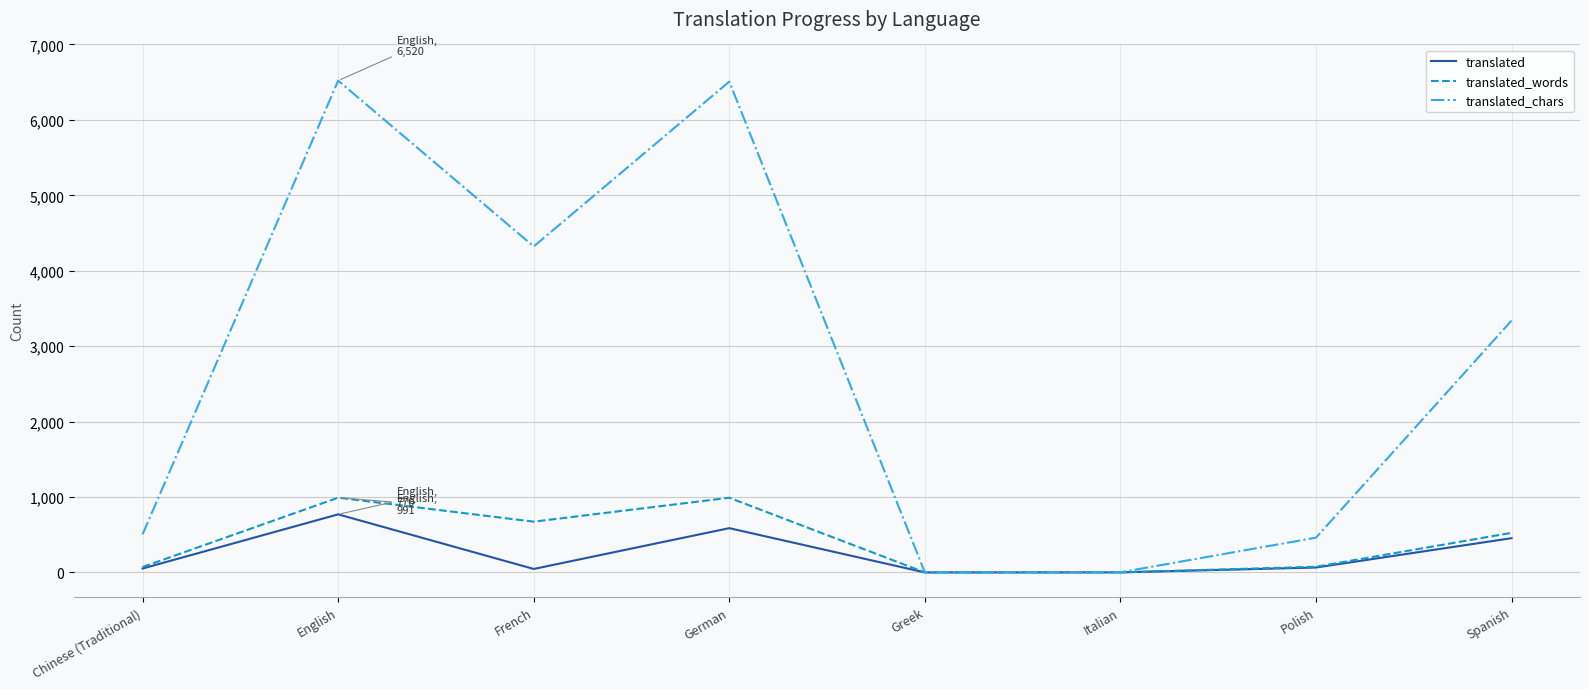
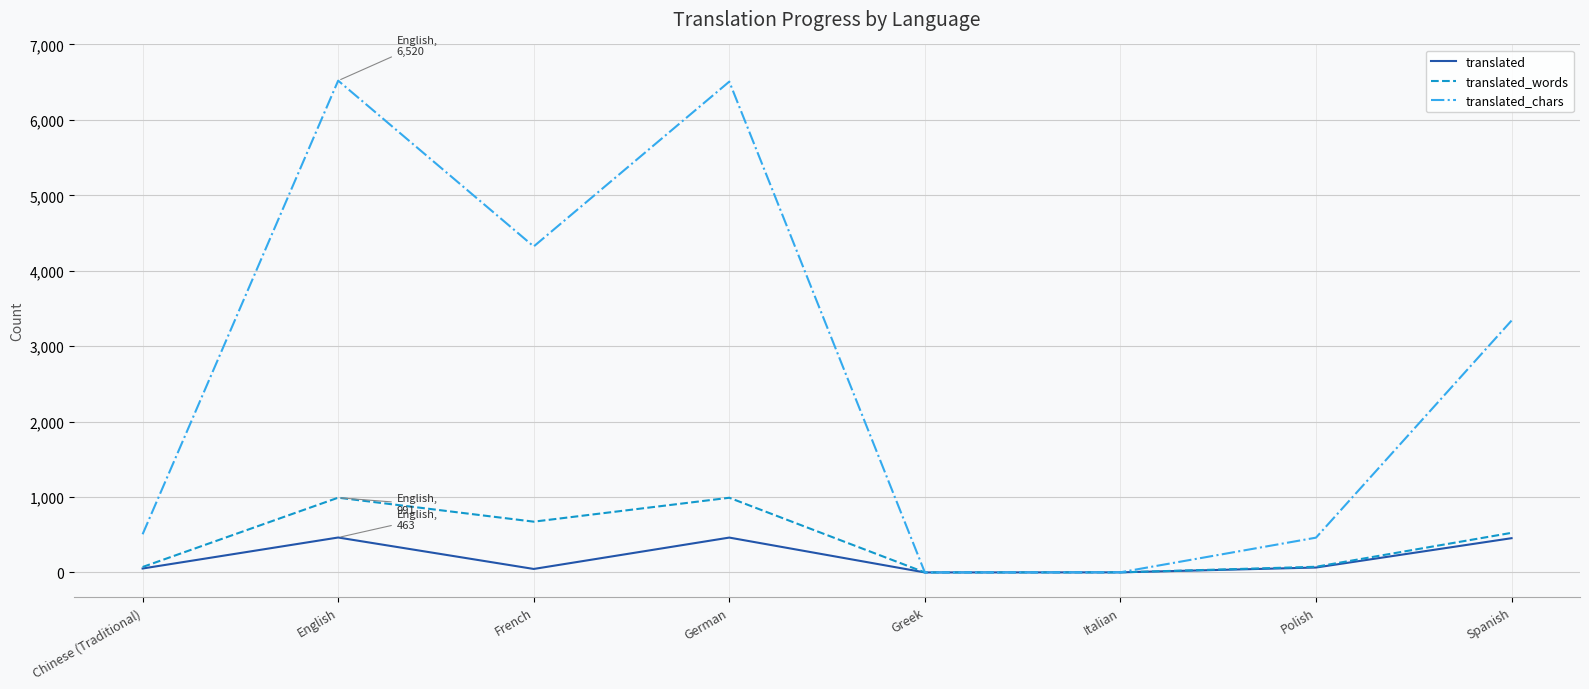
  {
    "translated": {
-     "English": 770,
-     "German": 600
+     "English": 463,
+     "German": 500
    }
  }
